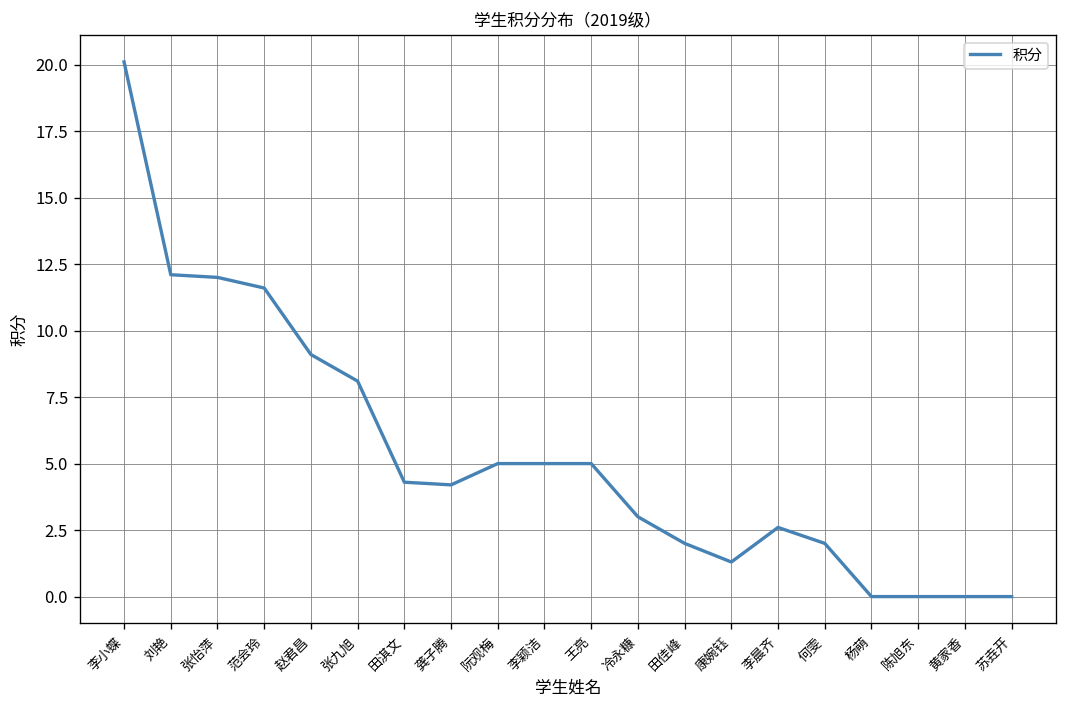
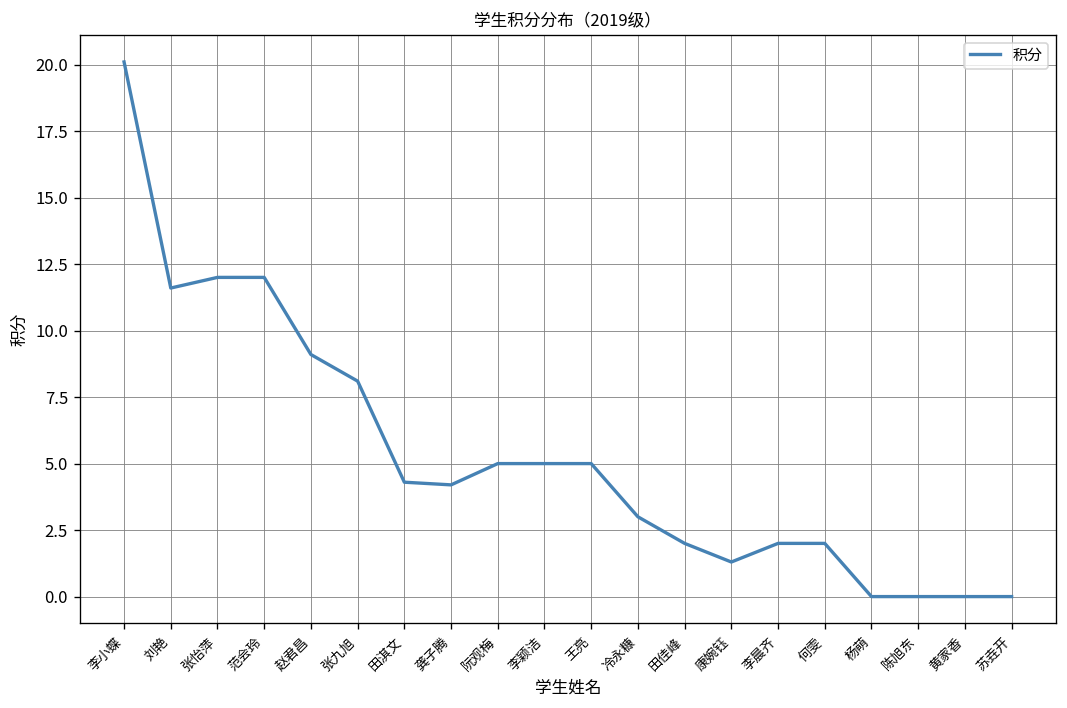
  {
    "李小蝶": 20.1,
-   "刘艳": 12.1,
+   "刘艳": 11.6,
    "张怡萍": 12.0,
-   "范会玲": 11.6,
+   "范会玲": 12.0,
    "赵君昌": 9.1,
    "张九旭": 8.1,
    "田淇文": 4.3,
    "龚子腾": 4.2,
    "阮观梅": 5.0,
    "李颖洁": 5.0,
    "王亮": 5.0,
    "冷永糠": 3.0,
    "田佳峰": 2.0,
    "康婉钰": 1.3,
-   "李晨齐": 2.6,
+   "李晨齐": 2.0,
    "何雯": 2.0,
    "杨萌": 0.0,
    "陈旭东": 0.0,
    "黄家香": 0.0,
    "苏垚开": 0.0
  }
